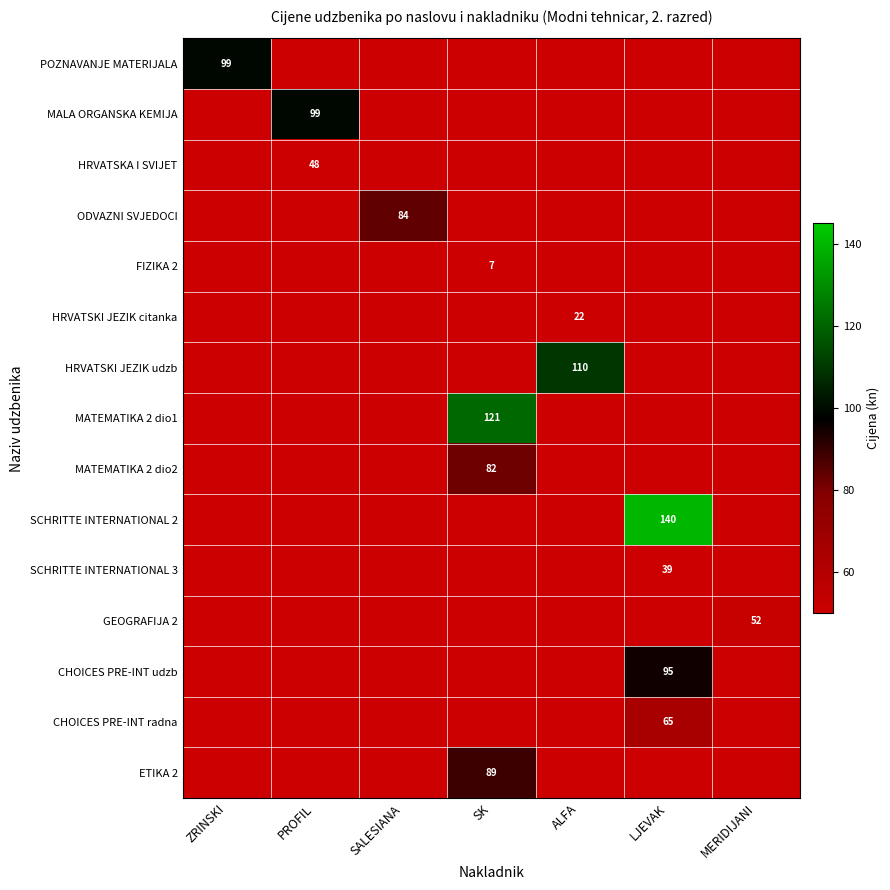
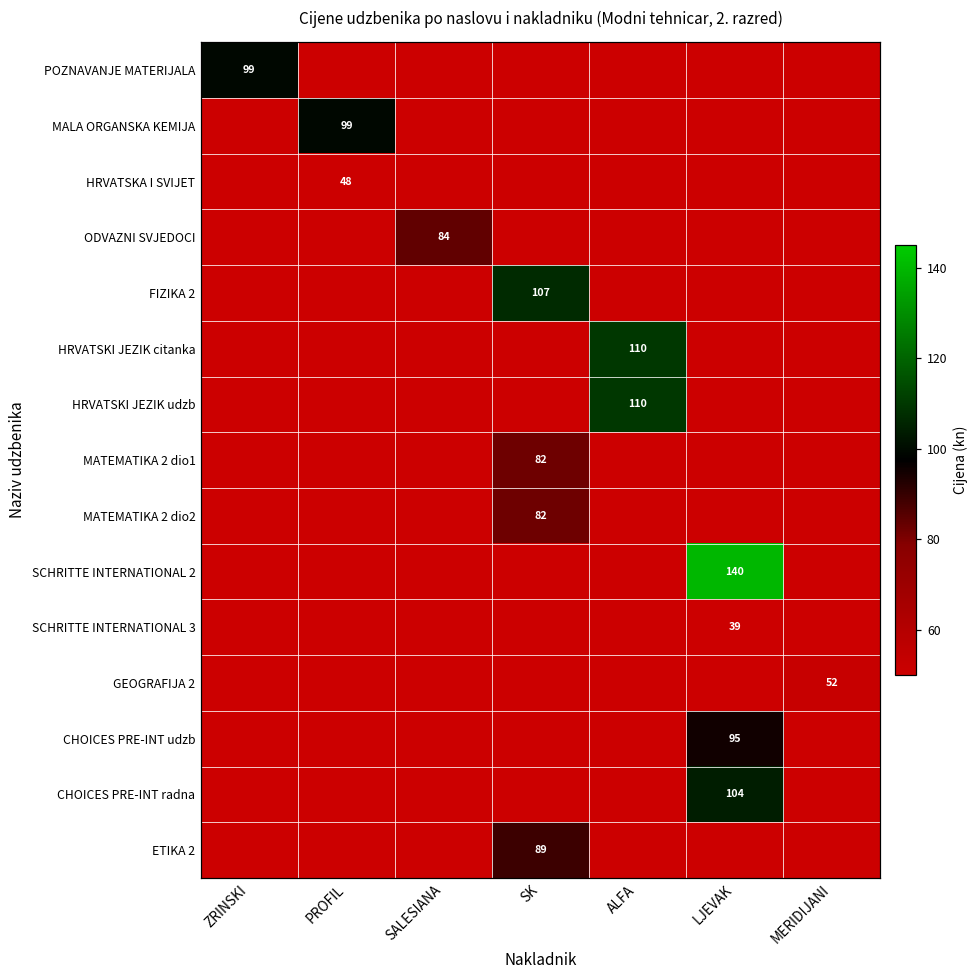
  {
    "POZNAVANJE MATERIJALA": {
      "ZRINSKI": 99
    },
    "MALA ORGANSKA KEMIJA": {
      "PROFIL": 99
    },
    "HRVATSKA I SVIJET": {
      "PROFIL": 48
    },
    "ODVAZNI SVJEDOCI": {
      "SALESIANA": 84
    },
    "FIZIKA 2": {
-     "SK": 7
+     "SK": 107
    },
    "HRVATSKI JEZIK citanka": {
-     "ALFA": 22
+     "ALFA": 110
    },
    "HRVATSKI JEZIK udzb": {
      "ALFA": 110
    },
    "MATEMATIKA 2 dio1": {
-     "SK": 121
+     "SK": 82
    },
    "MATEMATIKA 2 dio2": {
      "SK": 82
    },
    "SCHRITTE INTERNATIONAL 2": {
      "LJEVAK": 140
    },
    "SCHRITTE INTERNATIONAL 3": {
      "LJEVAK": 39
    },
    "GEOGRAFIJA 2": {
      "MERIDIJANI": 52
    },
    "CHOICES PRE-INT udzb": {
      "LJEVAK": 95
    },
    "CHOICES PRE-INT radna": {
-     "LJEVAK": 65
+     "LJEVAK": 104
    },
    "ETIKA 2": {
      "SK": 89
    }
  }
